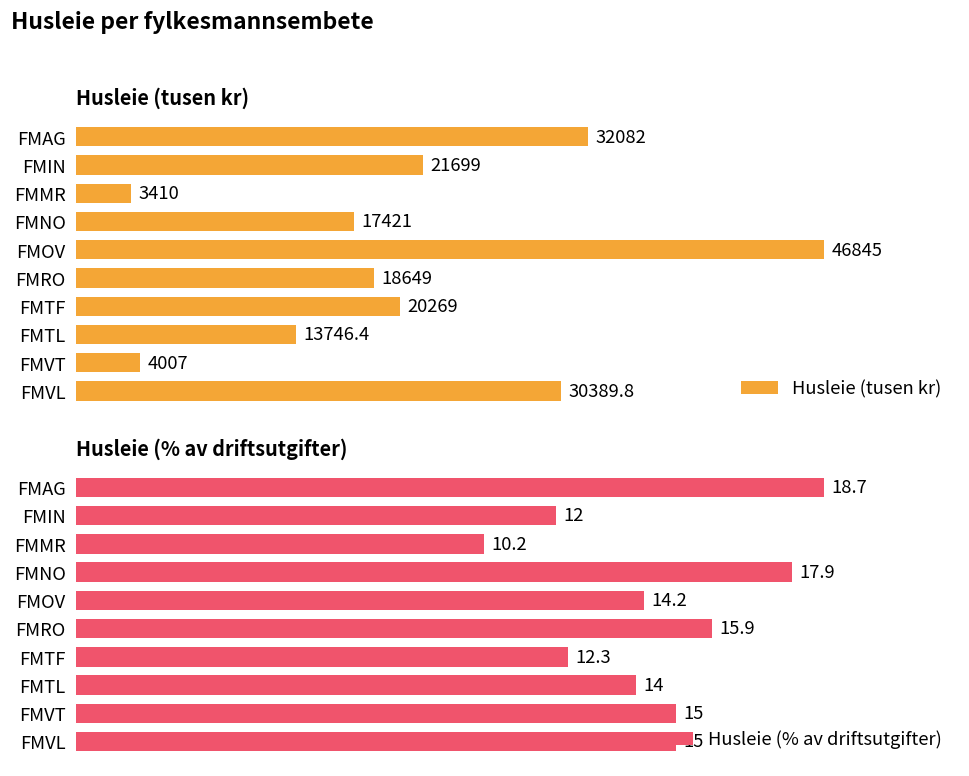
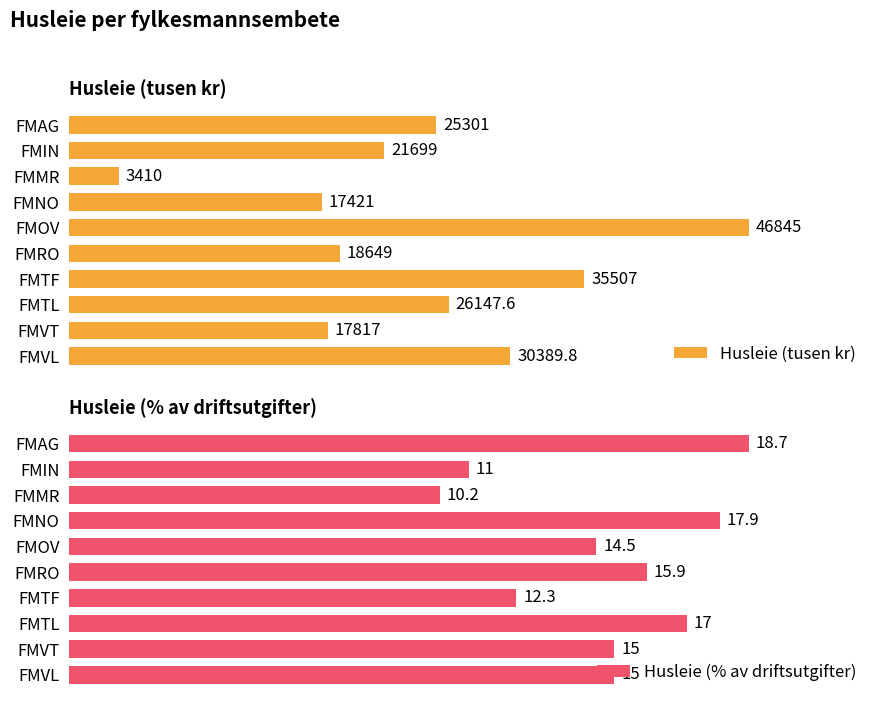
  {
    "Husleie (tusen kr)": {
-     "FMAG": 32082,
+     "FMAG": 25301,
      "FMIN": 21699,
      "FMMR": 3410,
      "FMNO": 17421,
      "FMOV": 46845,
      "FMRO": 18649,
-     "FMTF": 20269,
-     "FMTL": 13746.4,
-     "FMVT": 4007,
+     "FMTF": 35507,
+     "FMTL": 26147.6,
+     "FMVT": 17817,
      "FMVL": 30389.8
    },
    "Husleie (% av driftsutgifter)": {
      "FMAG": 18.7,
-     "FMIN": 12,
+     "FMIN": 11,
      "FMMR": 10.2,
      "FMNO": 17.9,
-     "FMOV": 14.2,
+     "FMOV": 14.5,
      "FMRO": 15.9,
      "FMTF": 12.3,
-     "FMTL": 14,
+     "FMTL": 17,
      "FMVT": 15,
      "FMVL": 15
    }
  }
